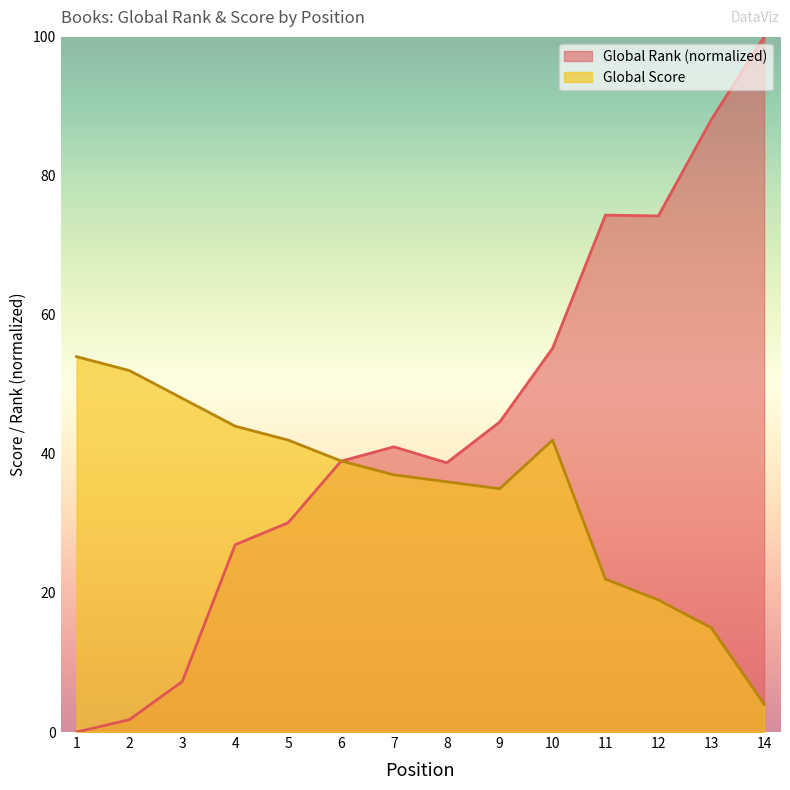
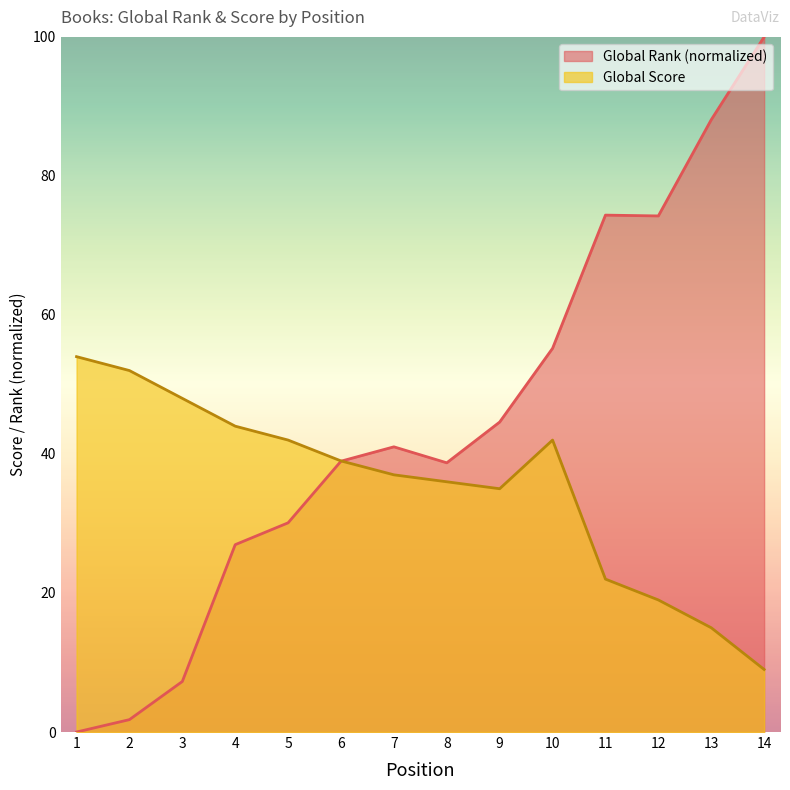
  {
    "Global Rank (normalized)": {
      "1": 0,
      "2": 2,
      "3": 7,
      "4": 27,
      "5": 30,
      "7": 41,
      "8": 39,
      "9": 45,
      "10": 55,
      "11": 74,
      "12": 74,
      "13": 88,
      "14": 100
    },
    "Global Score": {
      "1": 54,
      "2": 52,
      "3": 48,
      "4": 44,
      "5": 42,
      "7": 37,
      "8": 36,
      "9": 35,
      "10": 42,
      "11": 22,
      "12": 19,
      "13": 15,
-     "14": 4
+     "14": 9
    }
  }
